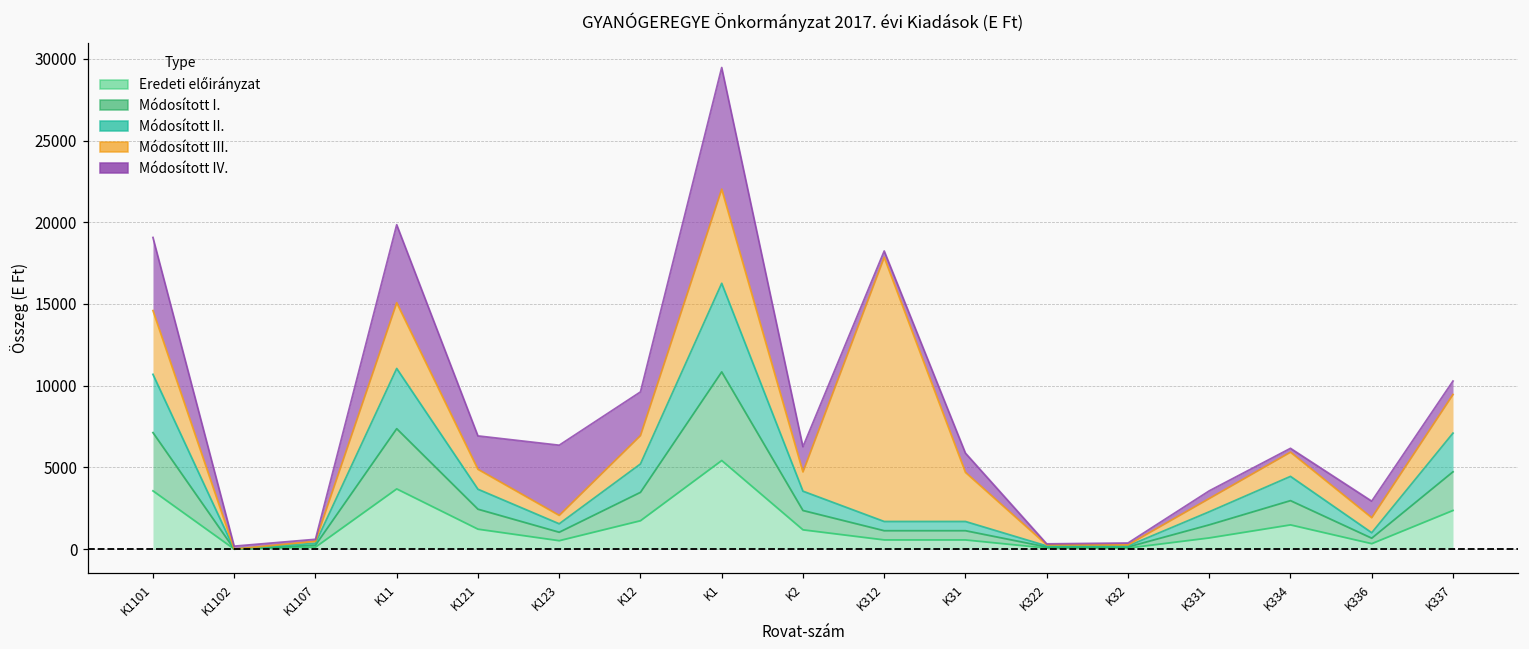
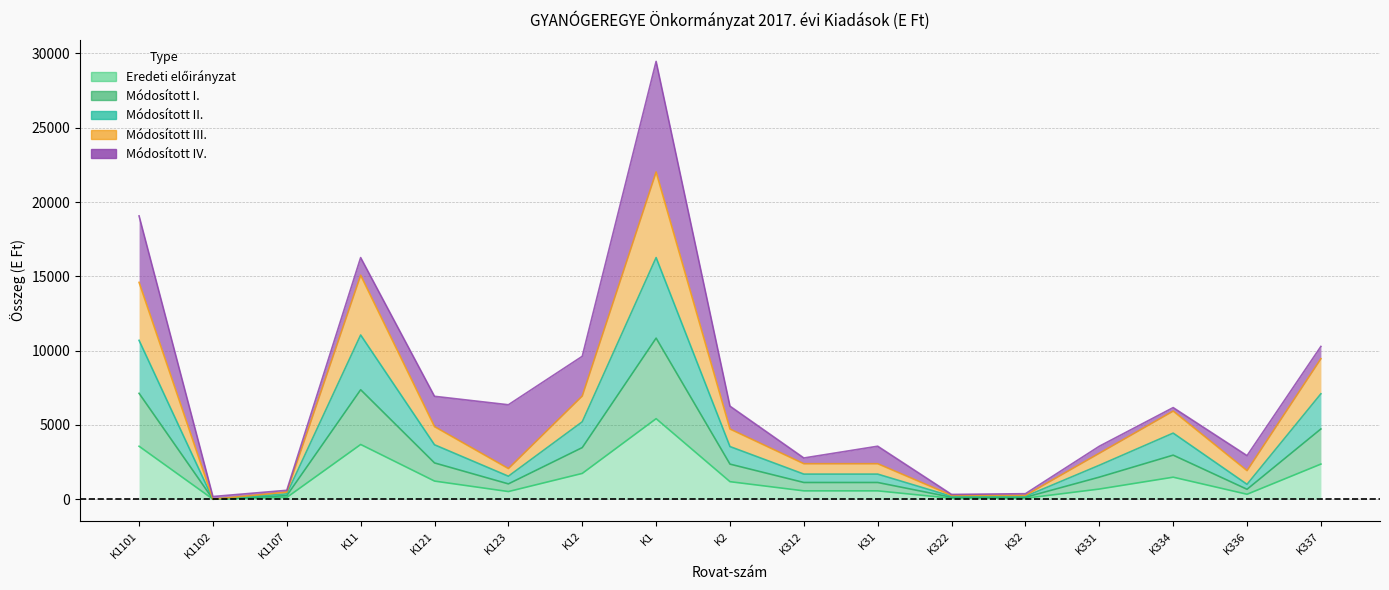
  {
    "Módosított III.": {
      "K1101": 3900,
      "K11": 4000,
      "K121": 1200,
      "K123": 500,
      "K12": 1700,
      "K1": 5800,
      "K2": 1200,
-     "K312": 16200,
-     "K31": 3000,
+     "K312": 700,
+     "K31": 700,
      "K331": 800,
      "K334": 1500,
      "K336": 900,
      "K337": 2400
    },
    "Módosított IV.": {
      "K1101": 4500,
      "K1102": 200,
-     "K11": 4800,
+     "K11": 1200,
      "K121": 2000,
      "K123": 4300,
      "K12": 2700,
      "K1": 7400,
      "K2": 1500,
      "K312": 400,
      "K31": 1200,
      "K331": 500,
      "K334": 200,
      "K336": 1000,
      "K337": 800
    }
  }
